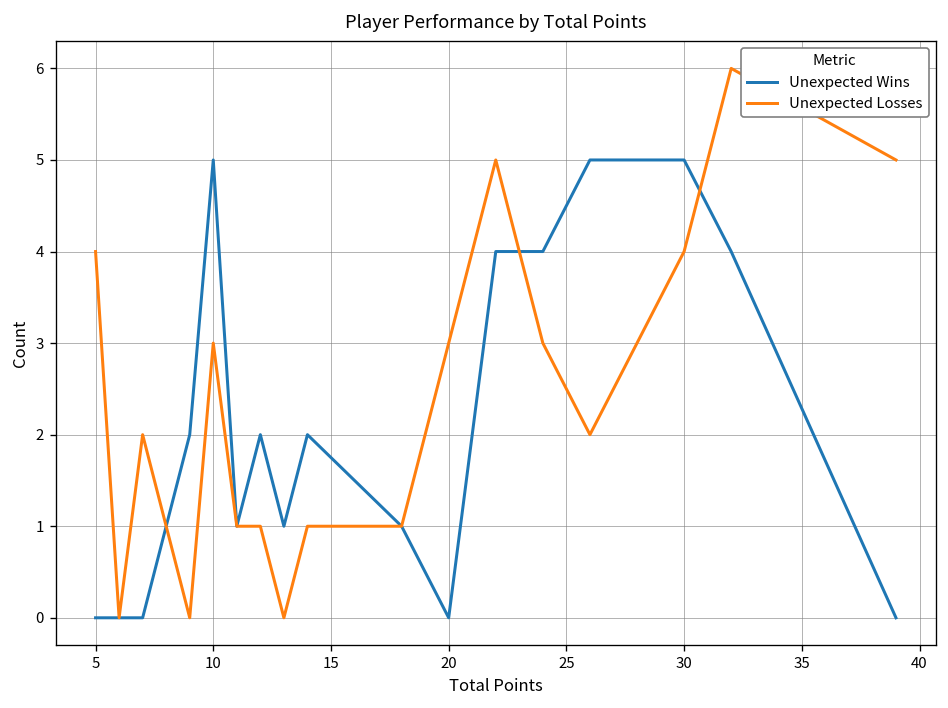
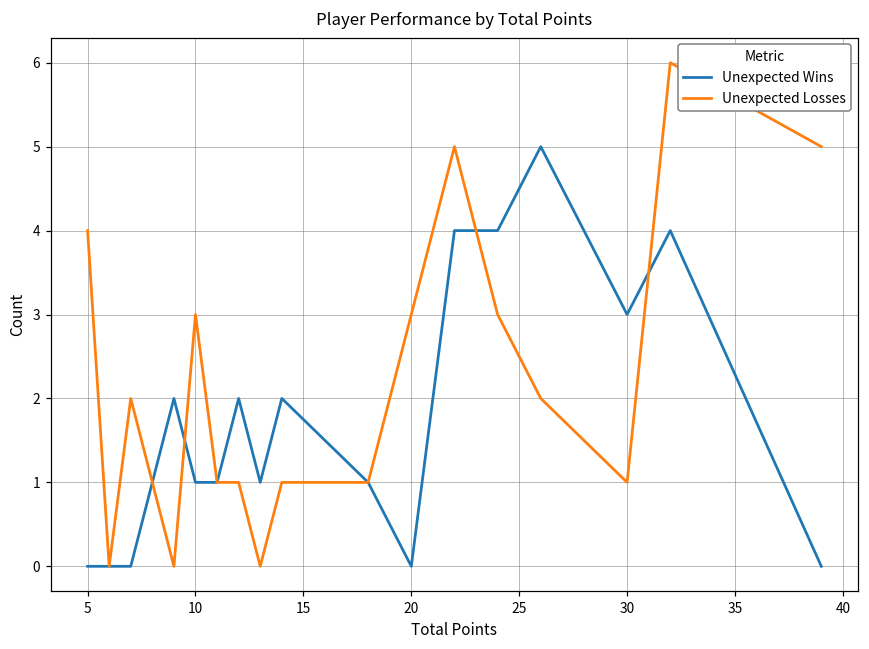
  {
    "Unexpected Wins": {
      "5": 0,
-     "10": 5,
+     "10": 1,
      "20": 0,
-     "30": 5
+     "30": 3
    },
    "Unexpected Losses": {
      "5": 4,
      "10": 3,
      "20": 3,
-     "30": 4
+     "30": 1
    }
  }
